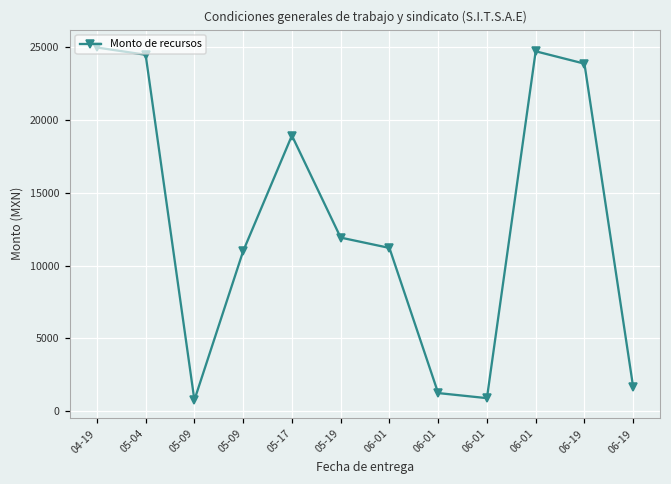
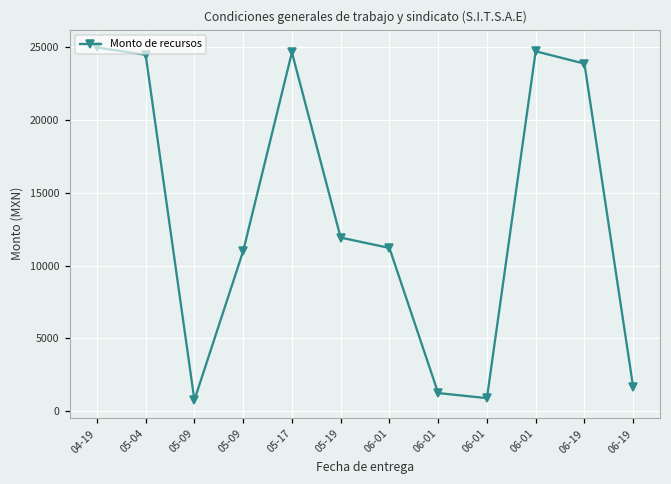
  {
-   "05-17": 18900,
+   "05-17": 24700,
    "05-19": 11900
  }
